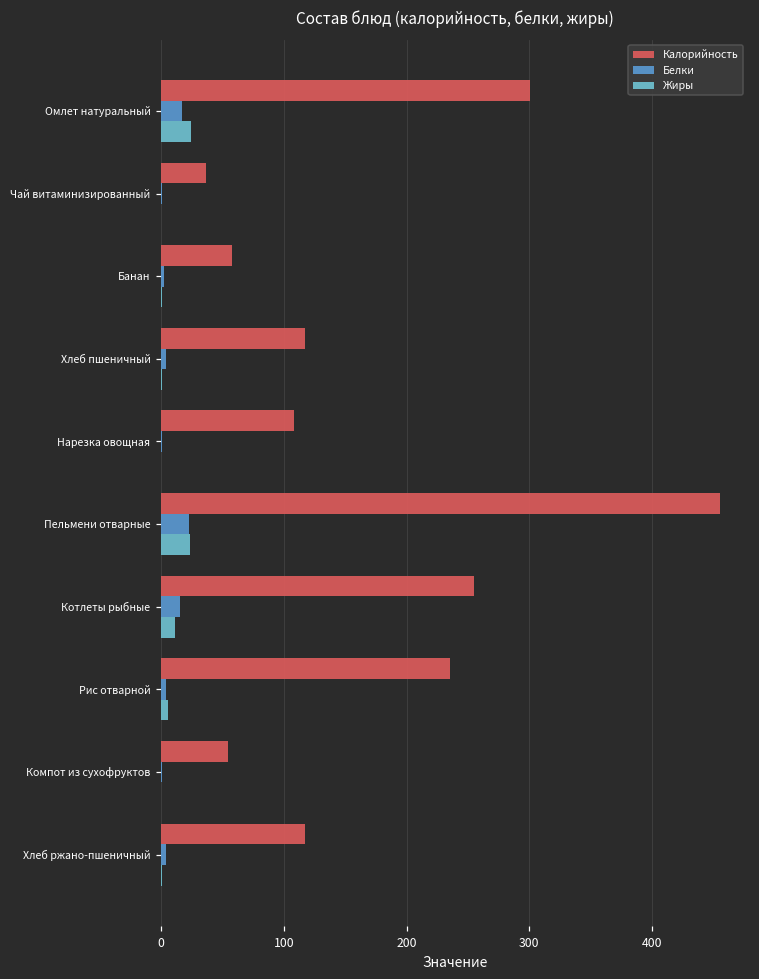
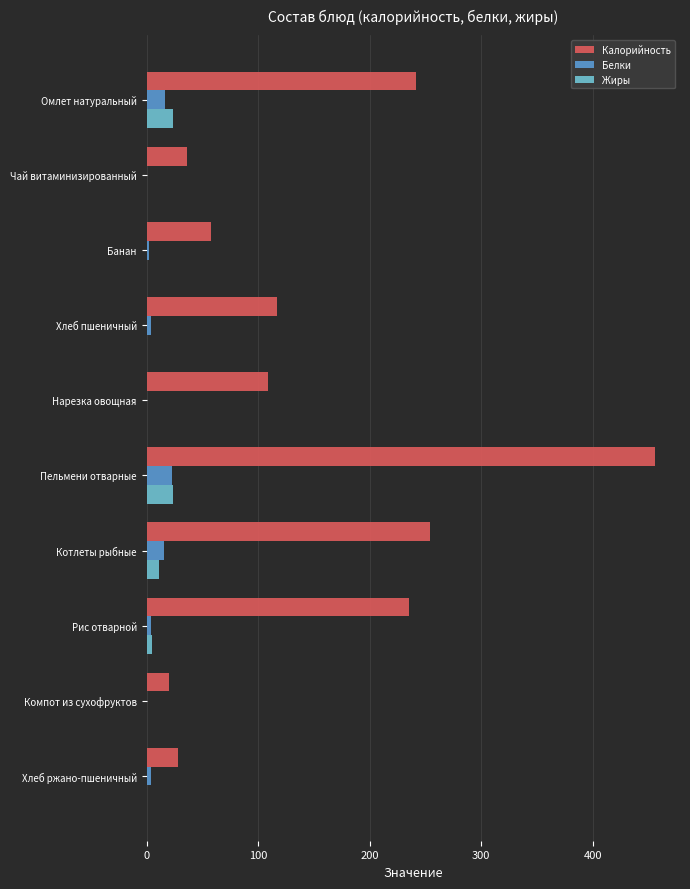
  {
    "Калорийность": {
-     "Омлет натуральный": 301,
+     "Омлет натуральный": 241,
      "Чай витаминизированный": 36,
      "Банан": 58,
      "Хлеб пшеничный": 117,
      "Нарезка овощная": 108,
      "Пельмени отварные": 455,
      "Котлеты рыбные": 255,
      "Рис отварной": 235,
-     "Компот из сухофруктов": 55,
-     "Хлеб ржано-пшеничный": 117
+     "Компот из сухофруктов": 20,
+     "Хлеб ржано-пшеничный": 28
    }
  }
